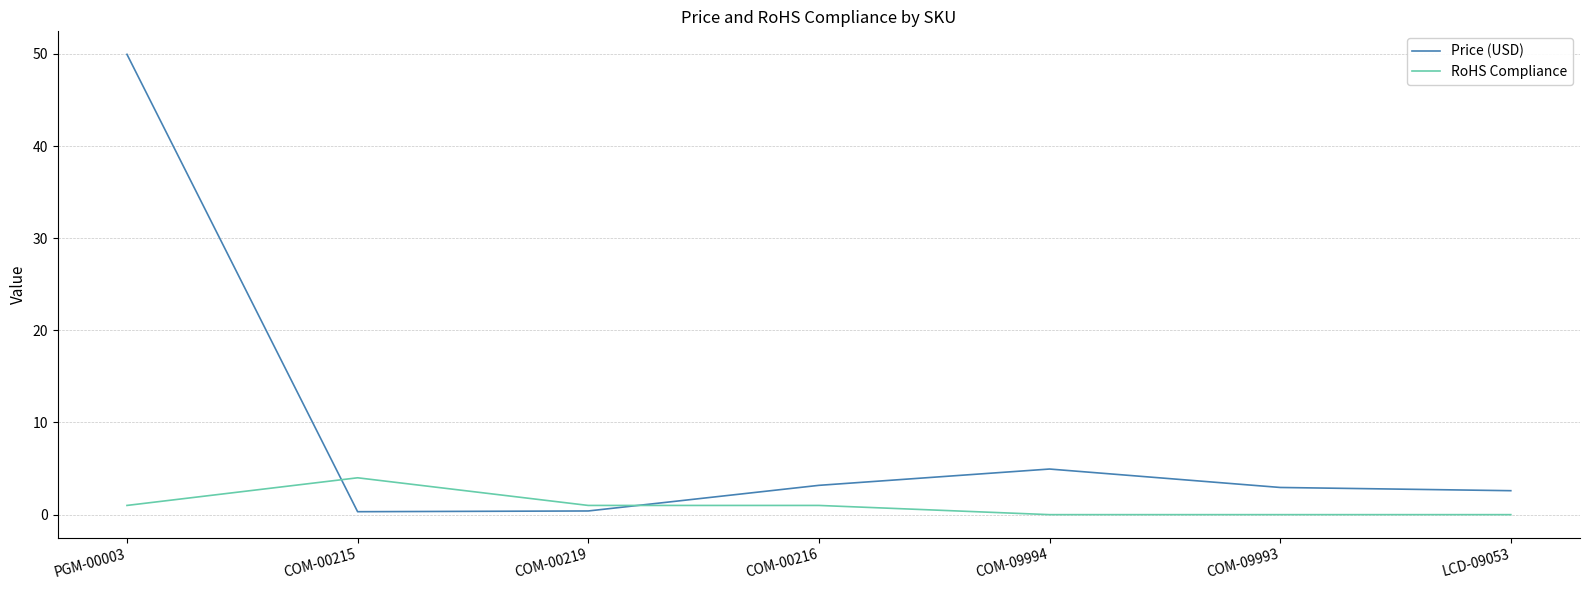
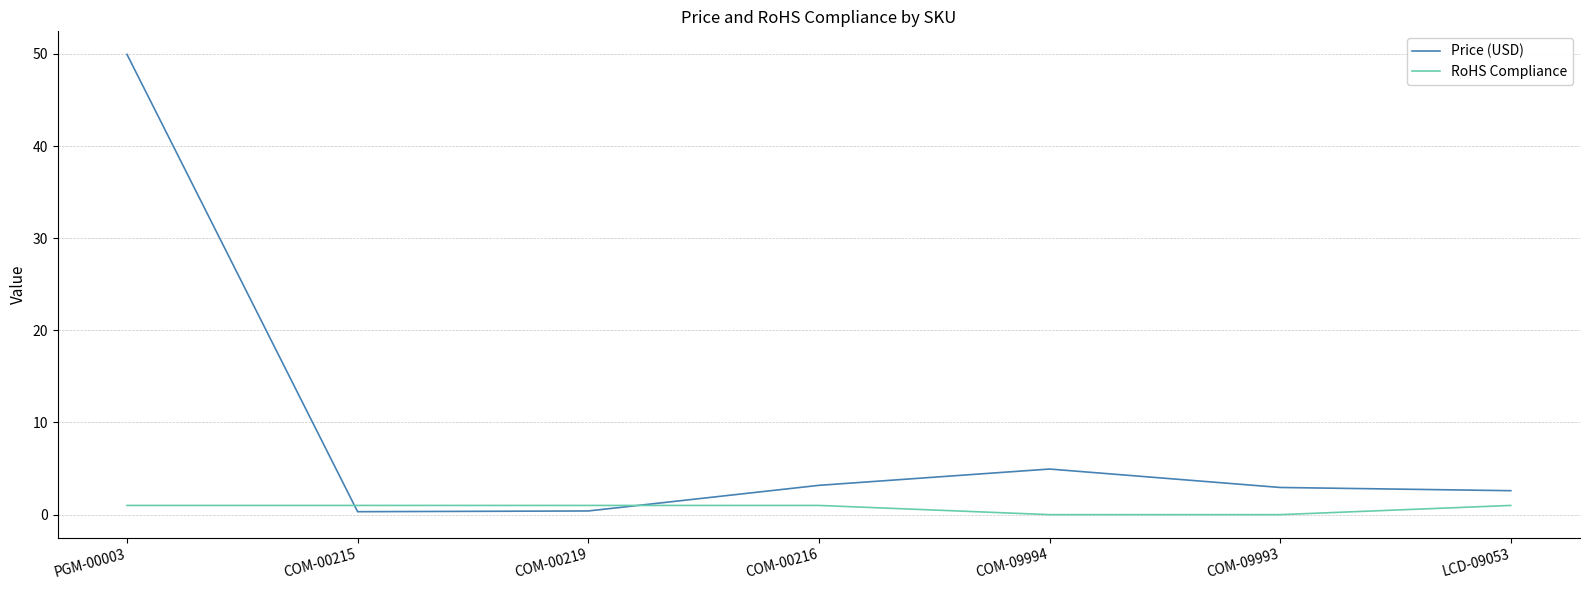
  {
    "Price (USD)": {
      "PGM-00003": 50,
      "COM-00215": 0,
      "COM-00219": 0,
      "COM-00216": 3,
      "COM-09994": 5,
      "COM-09993": 3,
      "LCD-09053": 3
    },
    "RoHS Compliance": {
      "PGM-00003": 1,
-     "COM-00215": 4,
+     "COM-00215": 1,
      "COM-00219": 1,
      "COM-00216": 1,
      "COM-09994": 0,
      "COM-09993": 0,
-     "LCD-09053": 0
+     "LCD-09053": 1
    }
  }
